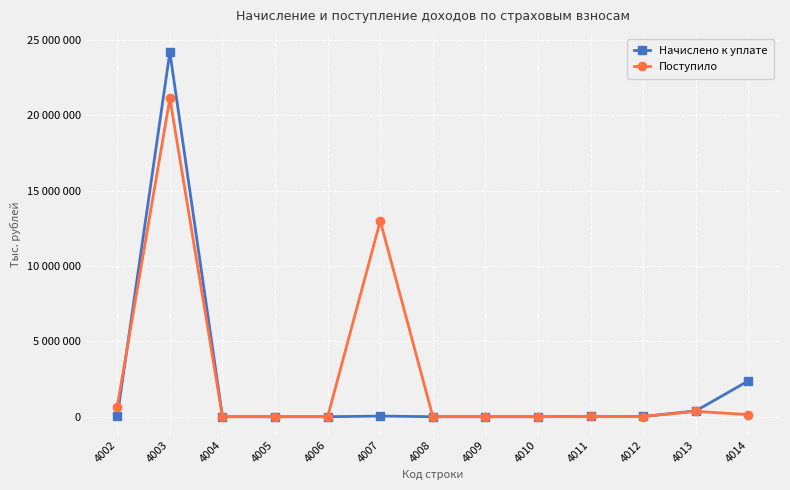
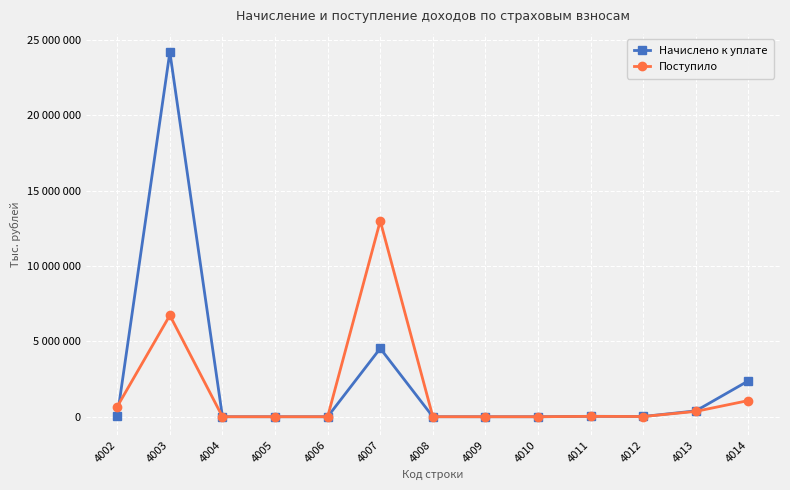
  {
    "Начислено к уплате": {
      "4002": 0,
      "4003": 24200000,
-     "4007": 0,
+     "4007": 4500000,
      "4014": 2400000
    },
    "Поступило": {
      "4002": 700000,
-     "4003": 21100000,
+     "4003": 6700000,
      "4007": 13000000,
-     "4014": 100000
+     "4014": 1100000
    }
  }
